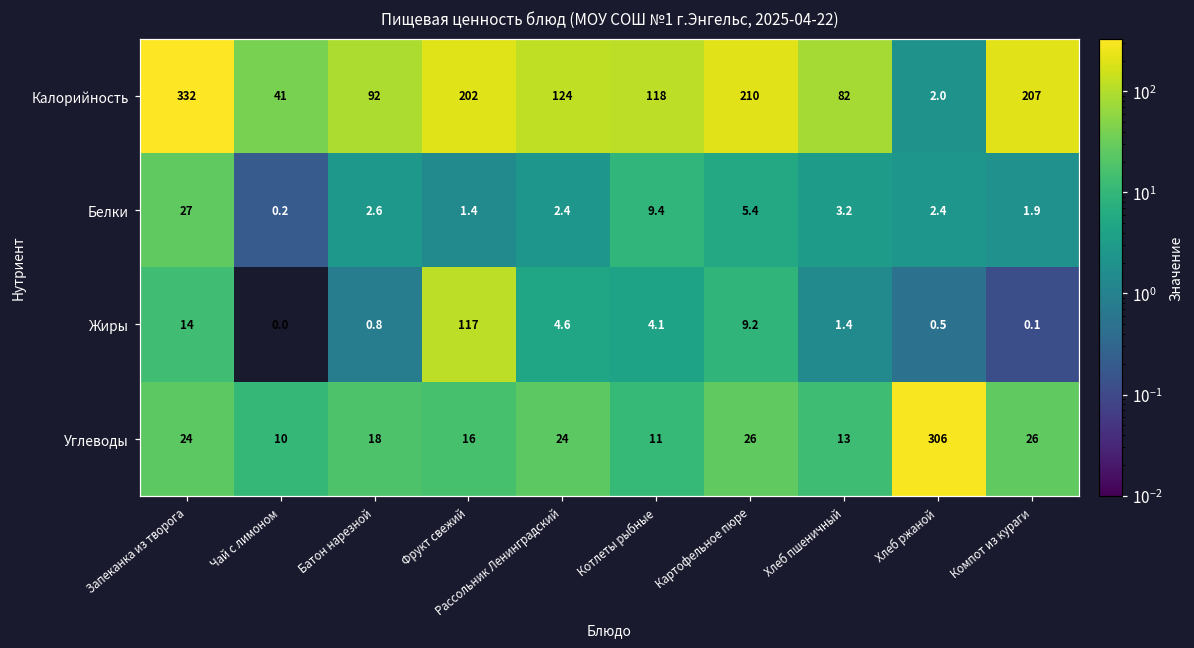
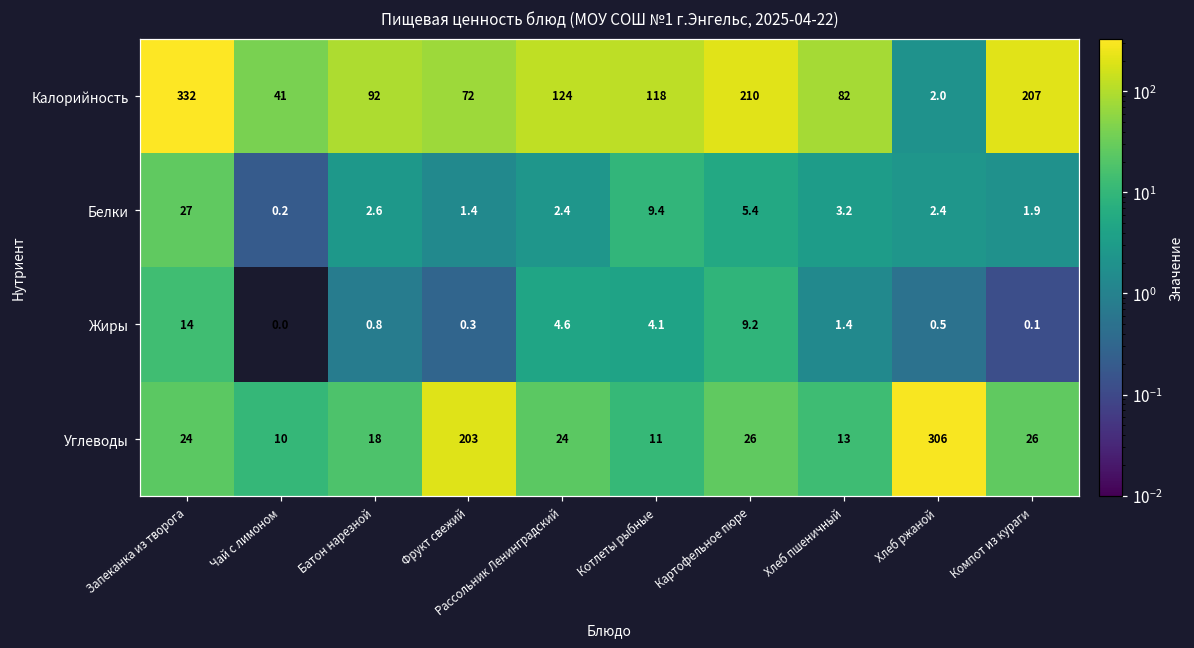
  {
    "Калорийность": {
      "Запеканка из творога": 332,
      "Чай с лимоном": 41,
      "Батон нарезной": 92,
-     "Фрукт свежий": 202,
+     "Фрукт свежий": 72,
      "Рассольник Ленинградский": 124,
      "Котлеты рыбные": 118,
      "Картофельное пюре": 210,
      "Хлеб пшеничный": 82,
      "Хлеб ржаной": 2.0,
      "Компот из кураги": 207
    },
    "Белки": {
      "Запеканка из творога": 27,
      "Чай с лимоном": 0.2,
      "Батон нарезной": 2.6,
      "Фрукт свежий": 1.4,
      "Рассольник Ленинградский": 2.4,
      "Котлеты рыбные": 9.4,
      "Картофельное пюре": 5.4,
      "Хлеб пшеничный": 3.2,
      "Хлеб ржаной": 2.4,
      "Компот из кураги": 1.9
    },
    "Жиры": {
      "Запеканка из творога": 14,
      "Батон нарезной": 0.8,
-     "Фрукт свежий": 117,
+     "Фрукт свежий": 0.3,
      "Рассольник Ленинградский": 4.6,
      "Котлеты рыбные": 4.1,
      "Картофельное пюре": 9.2,
      "Хлеб пшеничный": 1.4,
      "Хлеб ржаной": 0.5,
      "Компот из кураги": 0.1
    },
    "Углеводы": {
      "Запеканка из творога": 24,
      "Чай с лимоном": 10,
      "Батон нарезной": 18,
-     "Фрукт свежий": 16,
+     "Фрукт свежий": 203,
      "Рассольник Ленинградский": 24,
      "Котлеты рыбные": 11,
      "Картофельное пюре": 26,
      "Хлеб пшеничный": 13,
      "Хлеб ржаной": 306,
      "Компот из кураги": 26
    }
  }
